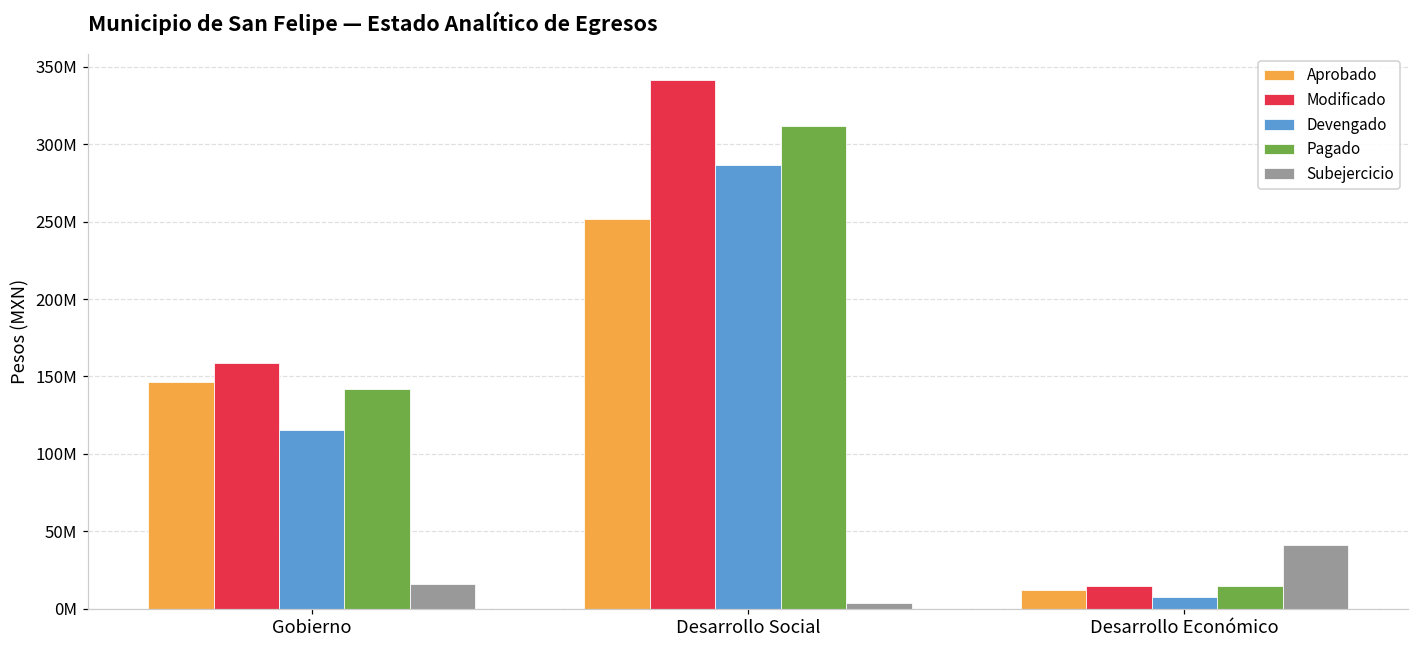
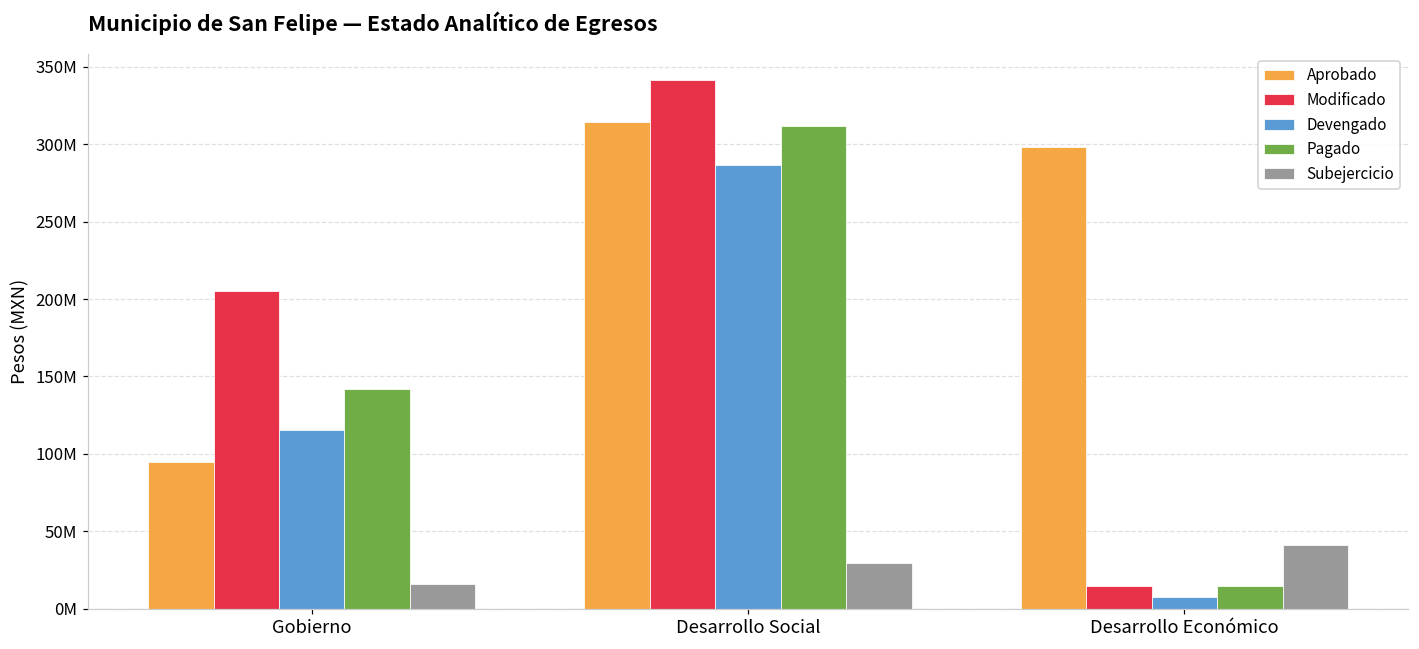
  {
    "Aprobado": {
-     "Gobierno": 146000000,
-     "Desarrollo Social": 252000000,
-     "Desarrollo Económico": 12000000
+     "Gobierno": 95000000,
+     "Desarrollo Social": 314000000,
+     "Desarrollo Económico": 298000000
    },
    "Modificado": {
-     "Gobierno": 159000000,
+     "Gobierno": 205000000,
      "Desarrollo Social": 341000000,
      "Desarrollo Económico": 15000000
    },
    "Devengado": {
      "Gobierno": 116000000,
      "Desarrollo Social": 286000000,
      "Desarrollo Económico": 7000000
    },
    "Pagado": {
      "Gobierno": 142000000,
      "Desarrollo Social": 311000000,
      "Desarrollo Económico": 15000000
    },
    "Subejercicio": {
      "Gobierno": 16000000,
-     "Desarrollo Social": 4000000,
+     "Desarrollo Social": 29000000,
      "Desarrollo Económico": 41000000
    }
  }
